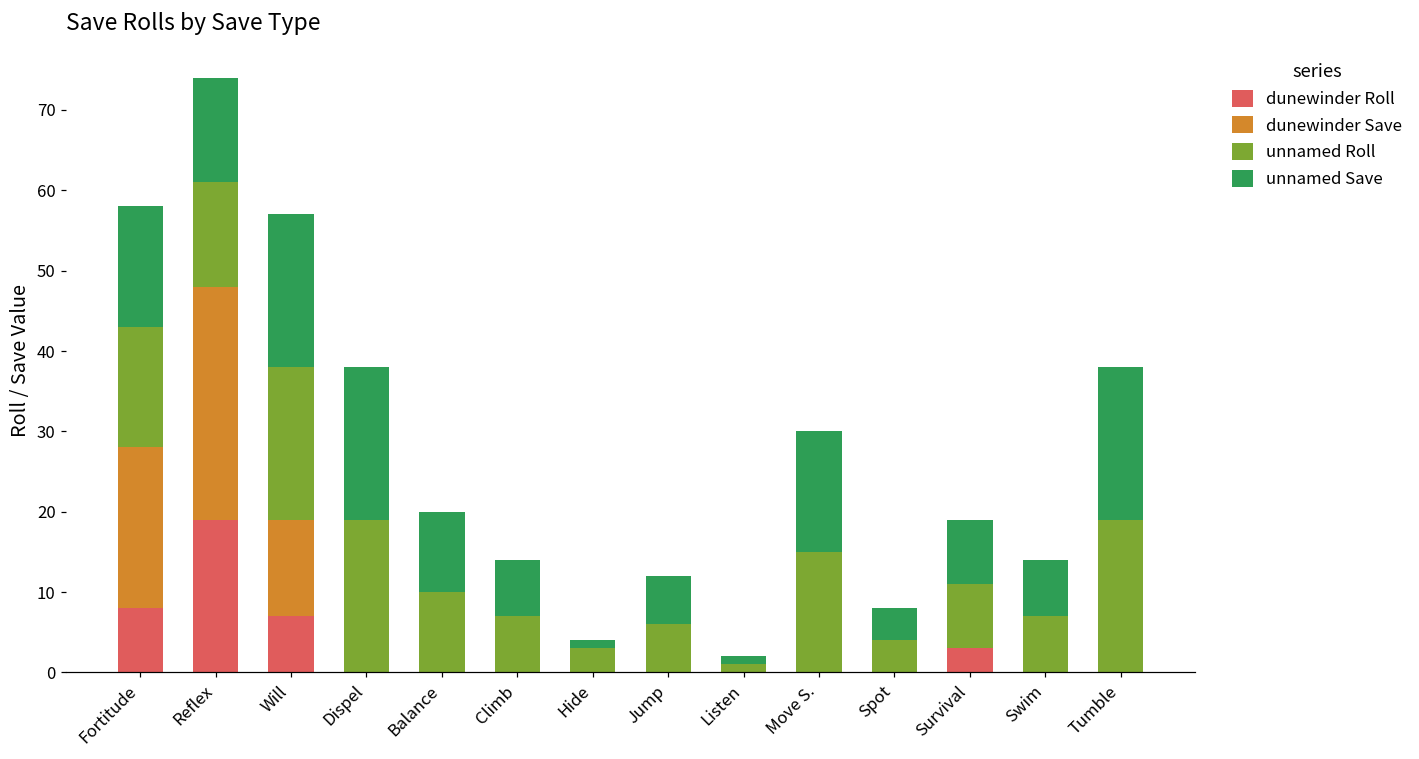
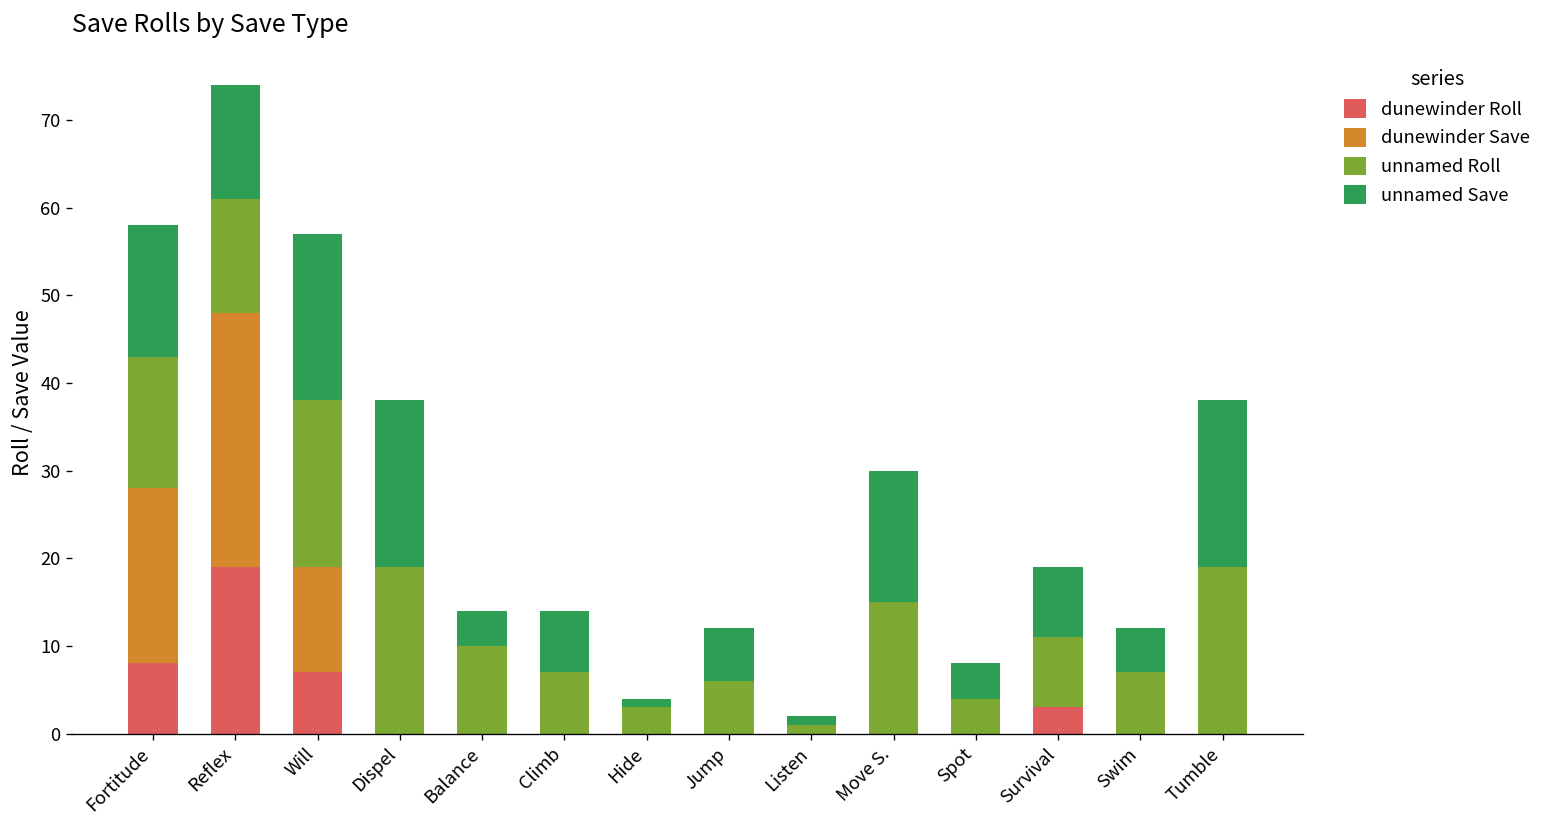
  {
    "dunewinder Roll": {
      "Fortitude": 8,
      "Reflex": 19,
      "Will": 7,
      "Dispel": 0,
      "Balance": 0,
      "Climb": 0,
      "Hide": 0,
      "Jump": 0,
      "Listen": 0,
      "Move S.": 0,
      "Spot": 0,
      "Survival": 3,
      "Swim": 0,
      "Tumble": 0
    },
    "dunewinder Save": {
      "Fortitude": 20,
      "Reflex": 29,
      "Will": 12,
      "Dispel": 0,
      "Balance": 0,
      "Climb": 0,
      "Hide": 0,
      "Jump": 0,
      "Listen": 0,
      "Move S.": 0,
      "Spot": 0,
      "Survival": 0,
      "Swim": 0,
      "Tumble": 0
    },
    "unnamed Roll": {
      "Fortitude": 15,
      "Reflex": 13,
      "Will": 19,
      "Dispel": 19,
      "Balance": 10,
      "Climb": 7,
      "Hide": 3,
      "Jump": 6,
      "Listen": 1,
      "Move S.": 15,
      "Spot": 4,
      "Survival": 8,
      "Swim": 7,
      "Tumble": 19
    },
    "unnamed Save": {
      "Fortitude": 15,
      "Reflex": 13,
      "Will": 19,
      "Dispel": 19,
-     "Balance": 10,
+     "Balance": 4,
      "Climb": 7,
      "Hide": 1,
      "Jump": 6,
      "Listen": 1,
      "Move S.": 15,
      "Spot": 4,
      "Survival": 8,
-     "Swim": 7,
+     "Swim": 5,
      "Tumble": 19
    }
  }
